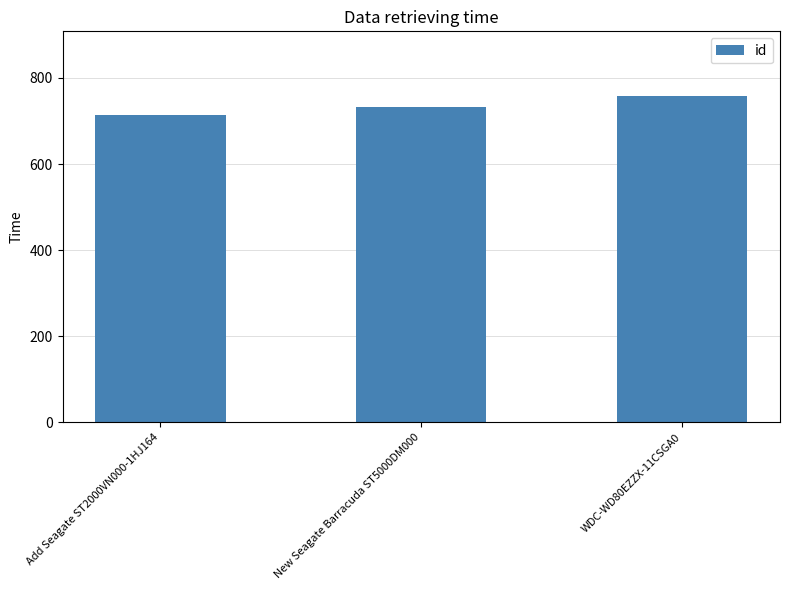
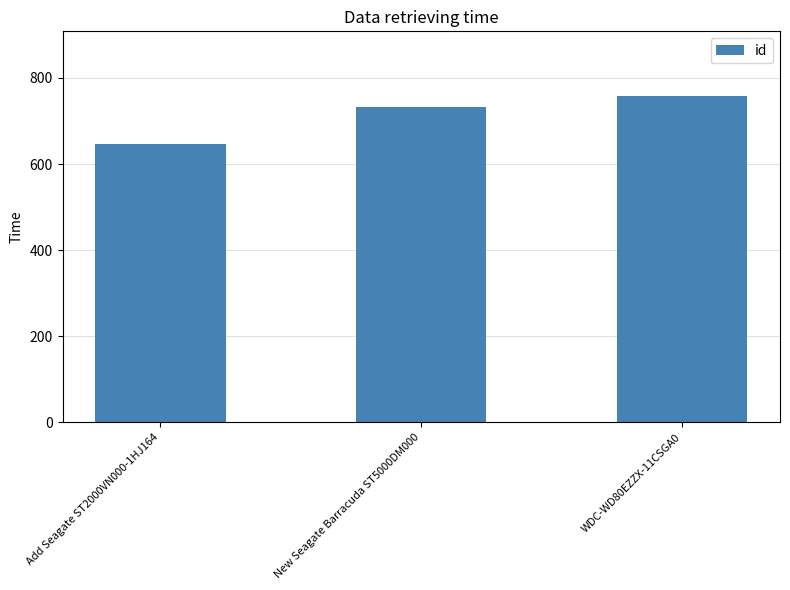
  {
-   "Add Seagate ST2000VN000-1HJ164": 710,
+   "Add Seagate ST2000VN000-1HJ164": 650,
    "New Seagate Barracuda ST5000DM000": 730,
    "WDC-WD80EZZX-11CSGA0": 760
  }
